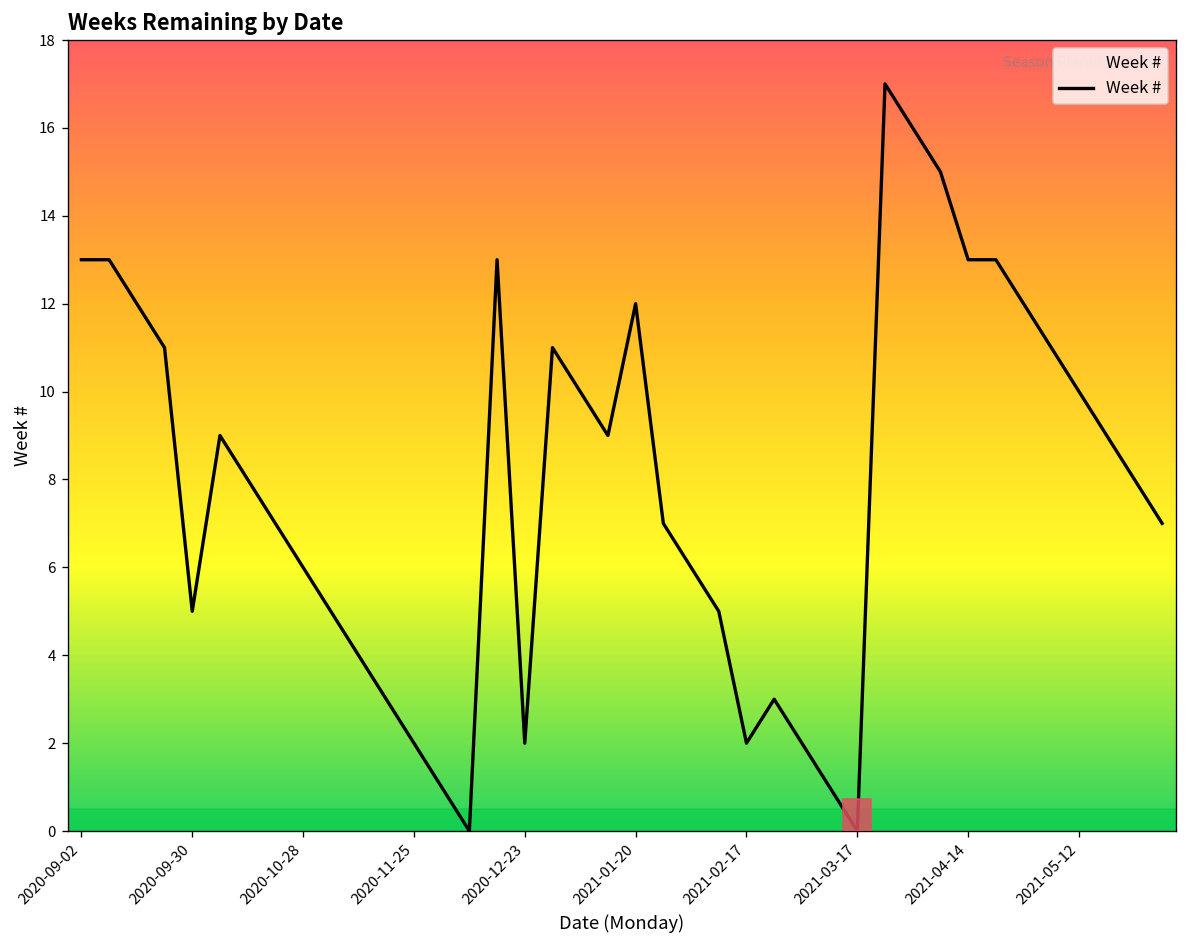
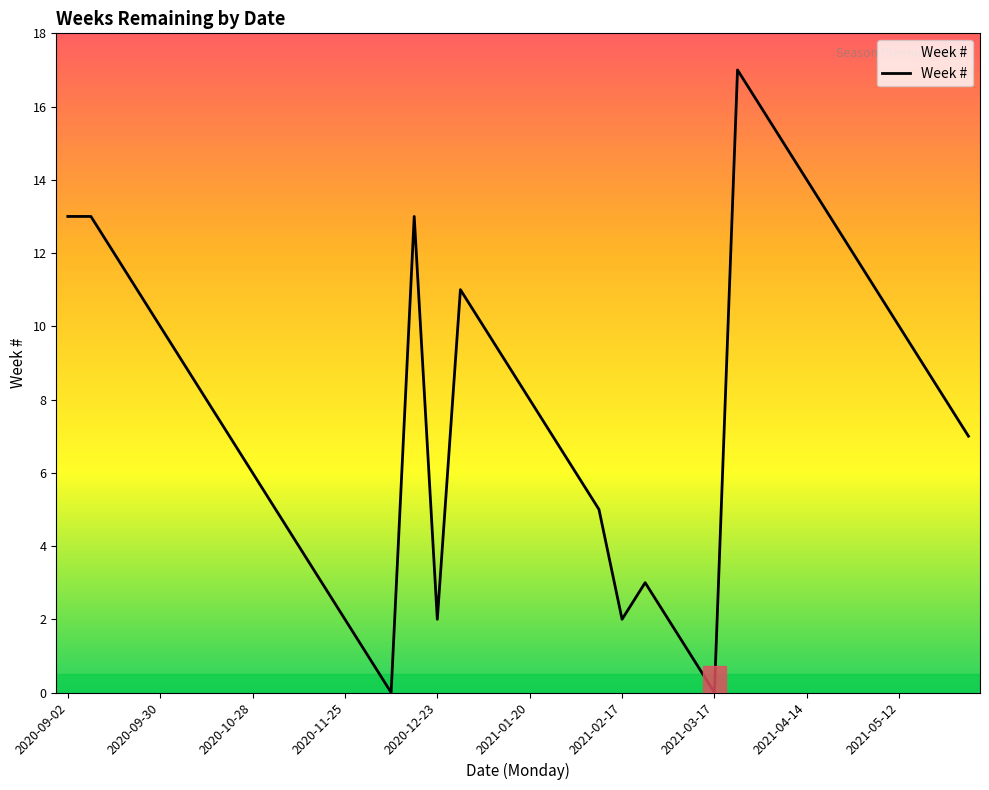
  {
    "2020-09-02": 13,
-   "2020-09-30": 5,
+   "2020-09-30": 10,
    "2020-10-28": 6,
    "2020-11-25": 2,
    "2020-12-23": 2,
-   "2021-01-20": 12,
+   "2021-01-20": 8,
    "2021-02-17": 2,
-   "2021-04-14": 13,
+   "2021-04-14": 14,
    "2021-05-12": 10
  }
